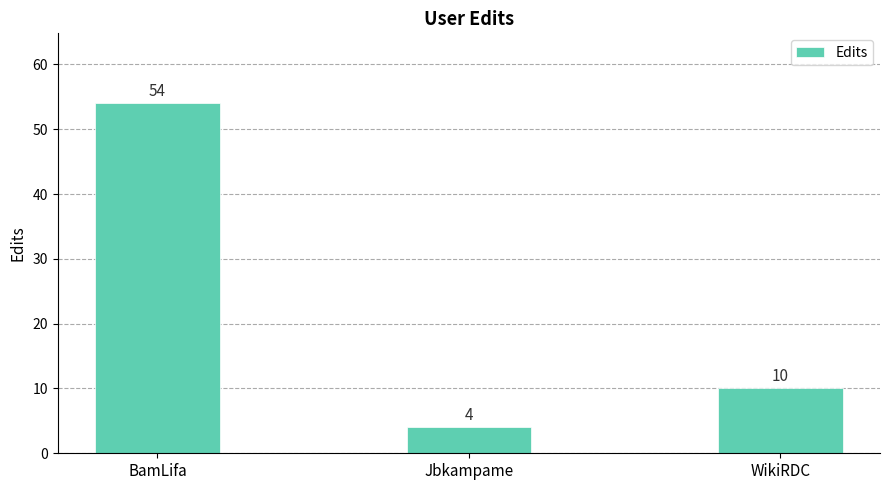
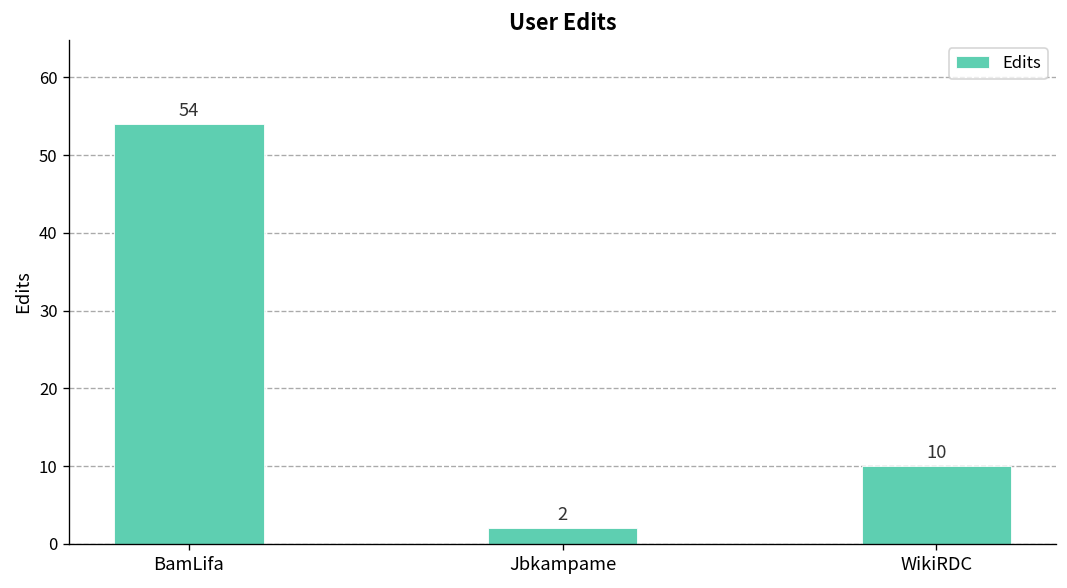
  {
    "BamLifa": 54,
-   "Jbkampame": 4,
+   "Jbkampame": 2,
    "WikiRDC": 10
  }
